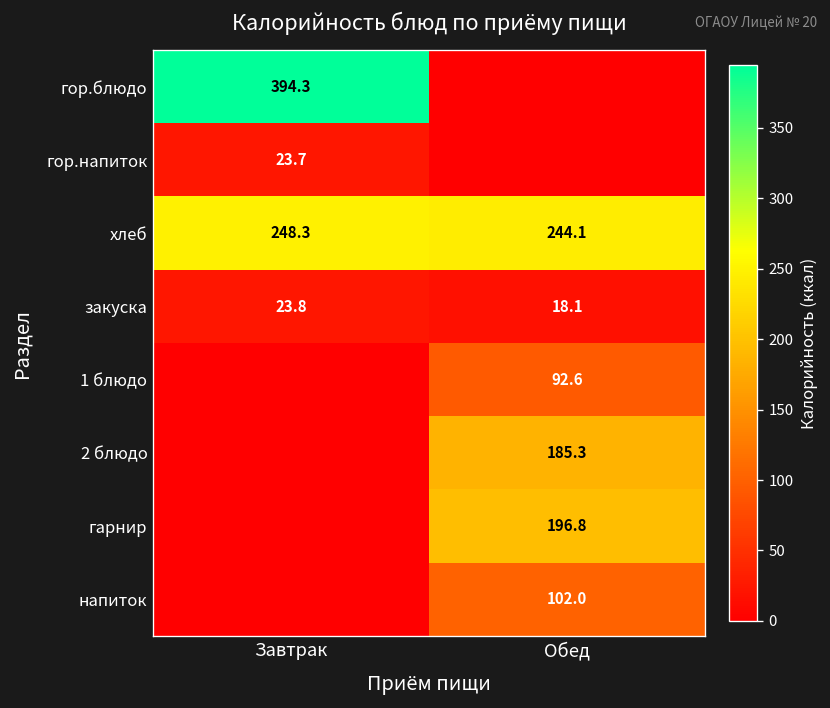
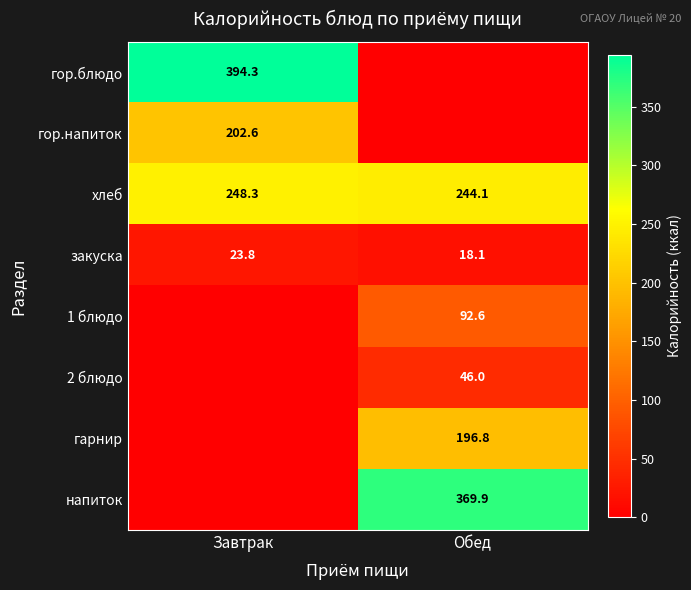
  {
    "гор.блюдо": {
      "Завтрак": 394.3
    },
    "гор.напиток": {
-     "Завтрак": 23.7
+     "Завтрак": 202.6
    },
    "хлеб": {
      "Завтрак": 248.3,
      "Обед": 244.1
    },
    "закуска": {
      "Завтрак": 23.8,
      "Обед": 18.1
    },
    "1 блюдо": {
      "Обед": 92.6
    },
    "2 блюдо": {
-     "Обед": 185.3
+     "Обед": 46.0
    },
    "гарнир": {
      "Обед": 196.8
    },
    "напиток": {
-     "Обед": 102.0
+     "Обед": 369.9
    }
  }
